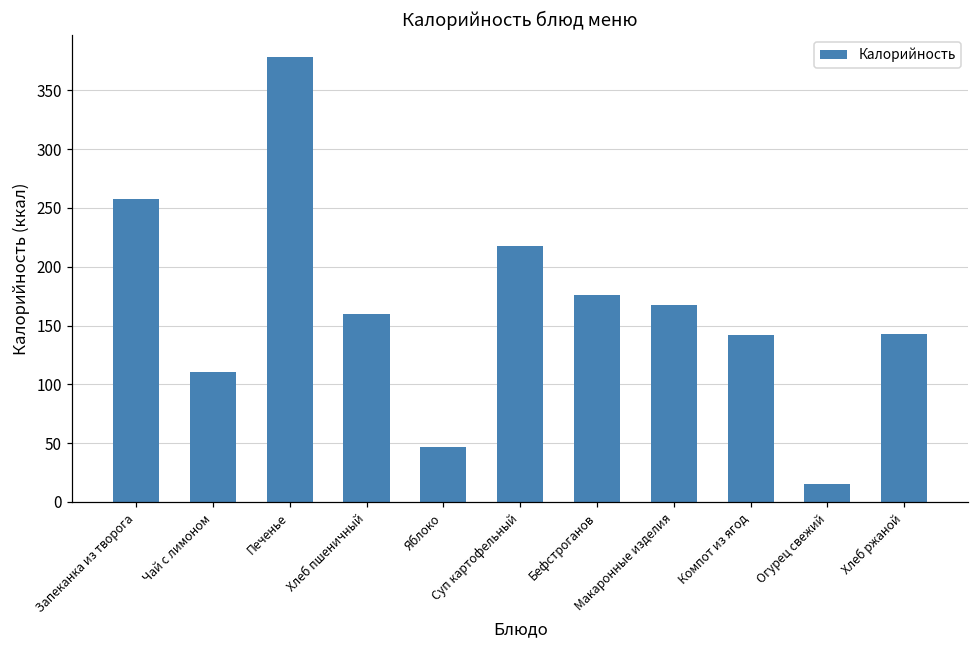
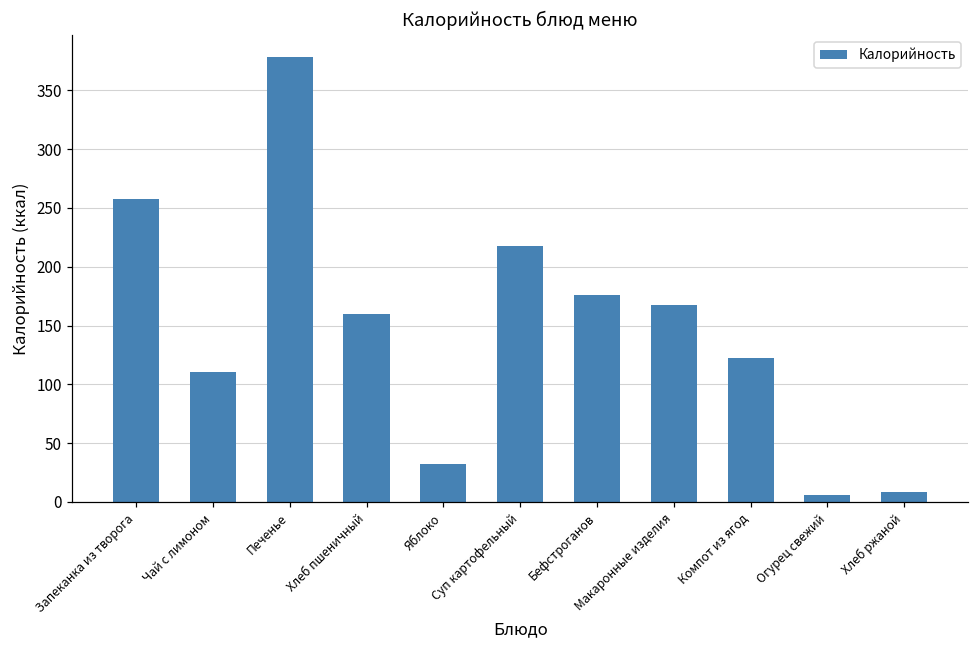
  {
    "Запеканка из творога": 257,
    "Чай с лимоном": 110,
    "Печенье": 378,
    "Хлеб пшеничный": 160,
-   "Яблоко": 47,
+   "Яблоко": 32,
    "Суп картофельный": 218,
    "Бефстроганов": 176,
    "Макаронные изделия": 167,
-   "Компот из ягод": 142,
-   "Огурец свежий": 16,
-   "Хлеб ржаной": 143
+   "Компот из ягод": 122,
+   "Огурец свежий": 6,
+   "Хлеб ржаной": 8
  }
